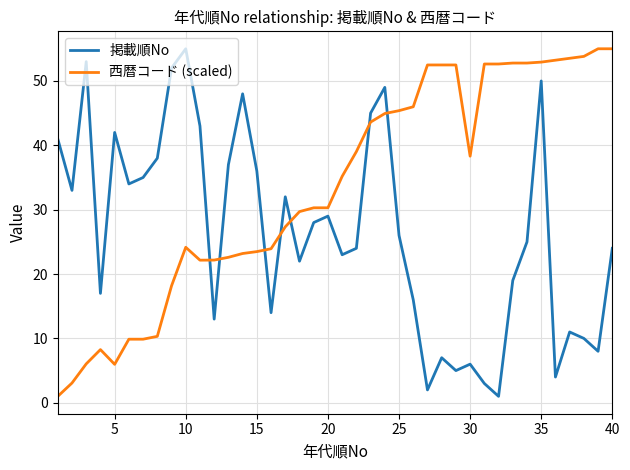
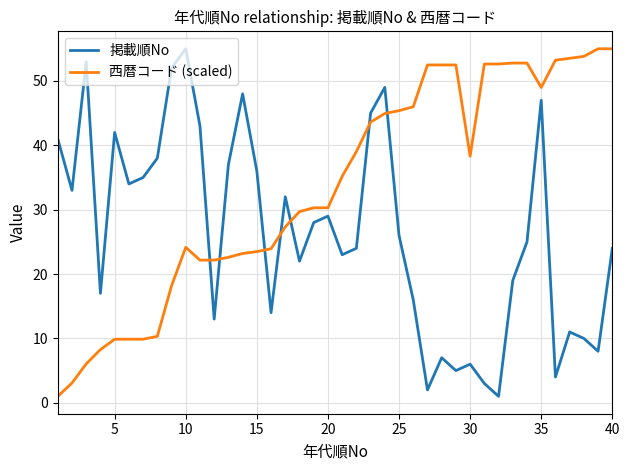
  {
    "掲載順No": {
      "5": 42,
      "15": 36,
      "20": 29,
      "25": 26,
      "30": 6,
-     "35": 50,
+     "35": 47,
      "40": 24
    },
    "西暦コード (scaled)": {
-     "5": 6,
+     "5": 10,
      "10": 24,
      "15": 23,
      "20": 30,
      "25": 45,
      "30": 38,
-     "35": 53,
+     "35": 49,
      "40": 55
    }
  }
